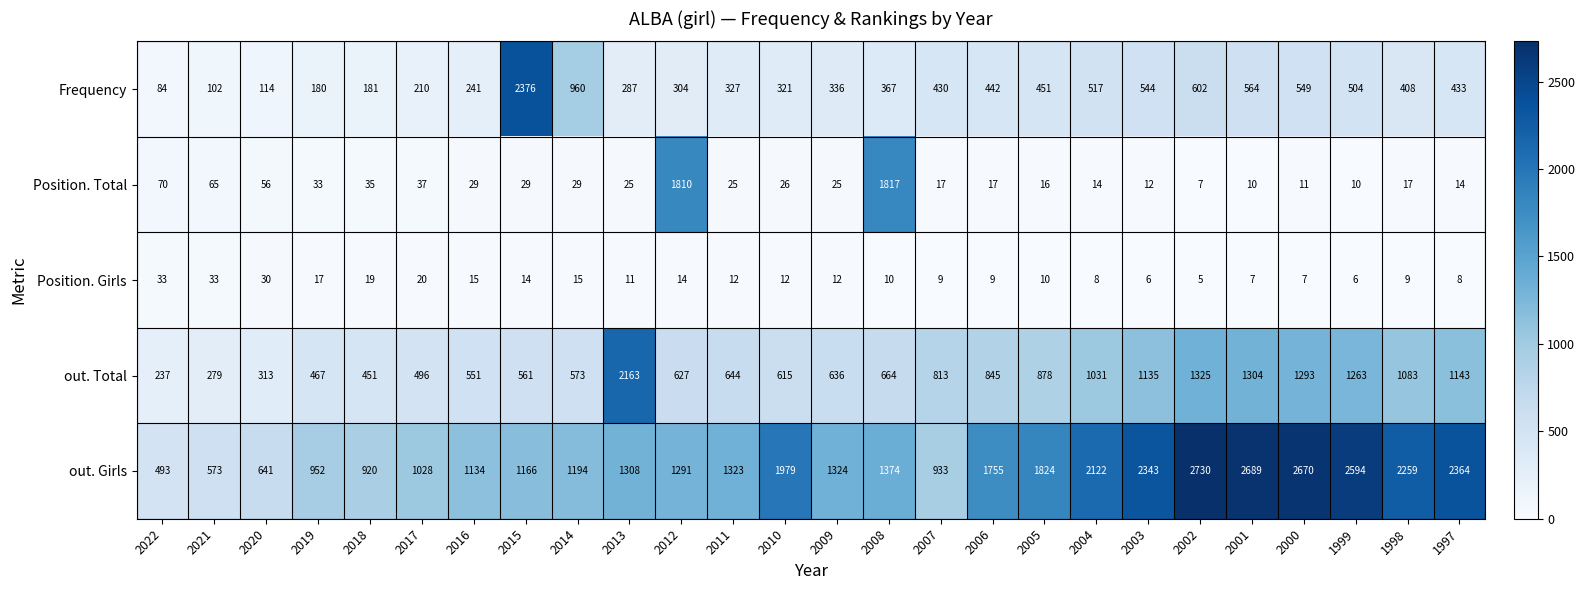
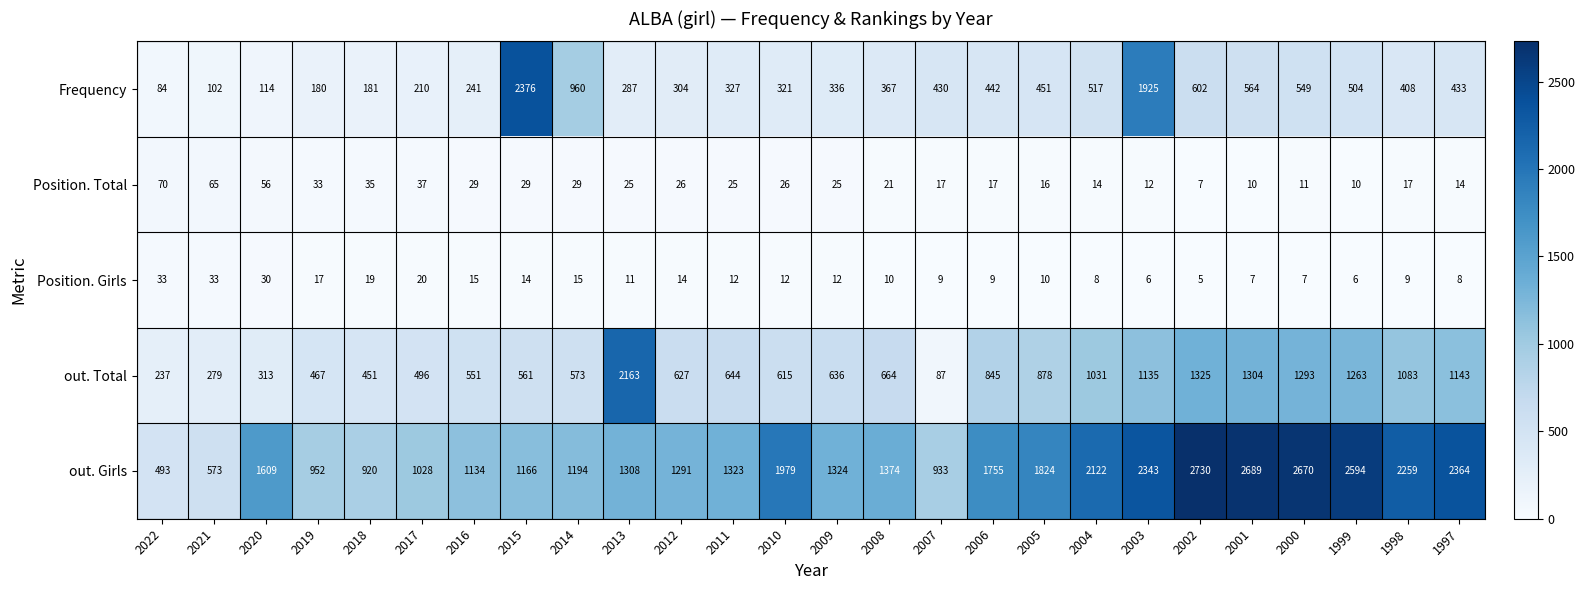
  {
    "Frequency": {
      "2022": 84,
      "2021": 102,
      "2020": 114,
      "2019": 180,
      "2018": 181,
      "2017": 210,
      "2016": 241,
      "2015": 2376,
      "2014": 960,
      "2013": 287,
      "2012": 304,
      "2011": 327,
      "2010": 321,
      "2009": 336,
      "2008": 367,
      "2007": 430,
      "2006": 442,
      "2005": 451,
      "2004": 517,
-     "2003": 544,
+     "2003": 1925,
      "2002": 602,
      "2001": 564,
      "2000": 549,
      "1999": 504,
      "1998": 408,
      "1997": 433
    },
    "Position. Total": {
      "2022": 70,
      "2021": 65,
      "2020": 56,
      "2019": 33,
      "2018": 35,
      "2017": 37,
      "2016": 29,
      "2015": 29,
      "2014": 29,
      "2013": 25,
-     "2012": 1810,
+     "2012": 26,
      "2011": 25,
      "2010": 26,
      "2009": 25,
-     "2008": 1817,
+     "2008": 21,
      "2007": 17,
      "2006": 17,
      "2005": 16,
      "2004": 14,
      "2003": 12,
      "2002": 7,
      "2001": 10,
      "2000": 11,
      "1999": 10,
      "1998": 17,
      "1997": 14
    },
    "Position. Girls": {
      "2022": 33,
      "2021": 33,
      "2020": 30,
      "2019": 17,
      "2018": 19,
      "2017": 20,
      "2016": 15,
      "2015": 14,
      "2014": 15,
      "2013": 11,
      "2012": 14,
      "2011": 12,
      "2010": 12,
      "2009": 12,
      "2008": 10,
      "2007": 9,
      "2006": 9,
      "2005": 10,
      "2004": 8,
      "2003": 6,
      "2002": 5,
      "2001": 7,
      "2000": 7,
      "1999": 6,
      "1998": 9,
      "1997": 8
    },
    "out. Total": {
      "2022": 237,
      "2021": 279,
      "2020": 313,
      "2019": 467,
      "2018": 451,
      "2017": 496,
      "2016": 551,
      "2015": 561,
      "2014": 573,
      "2013": 2163,
      "2012": 627,
      "2011": 644,
      "2010": 615,
      "2009": 636,
      "2008": 664,
-     "2007": 813,
+     "2007": 87,
      "2006": 845,
      "2005": 878,
      "2004": 1031,
      "2003": 1135,
      "2002": 1325,
      "2001": 1304,
      "2000": 1293,
      "1999": 1263,
      "1998": 1083,
      "1997": 1143
    },
    "out. Girls": {
      "2022": 493,
      "2021": 573,
-     "2020": 641,
+     "2020": 1609,
      "2019": 952,
      "2018": 920,
      "2017": 1028,
      "2016": 1134,
      "2015": 1166,
      "2014": 1194,
      "2013": 1308,
      "2012": 1291,
      "2011": 1323,
      "2010": 1979,
      "2009": 1324,
      "2008": 1374,
      "2007": 933,
      "2006": 1755,
      "2005": 1824,
      "2004": 2122,
      "2003": 2343,
      "2002": 2730,
      "2001": 2689,
      "2000": 2670,
      "1999": 2594,
      "1998": 2259,
      "1997": 2364
    }
  }
